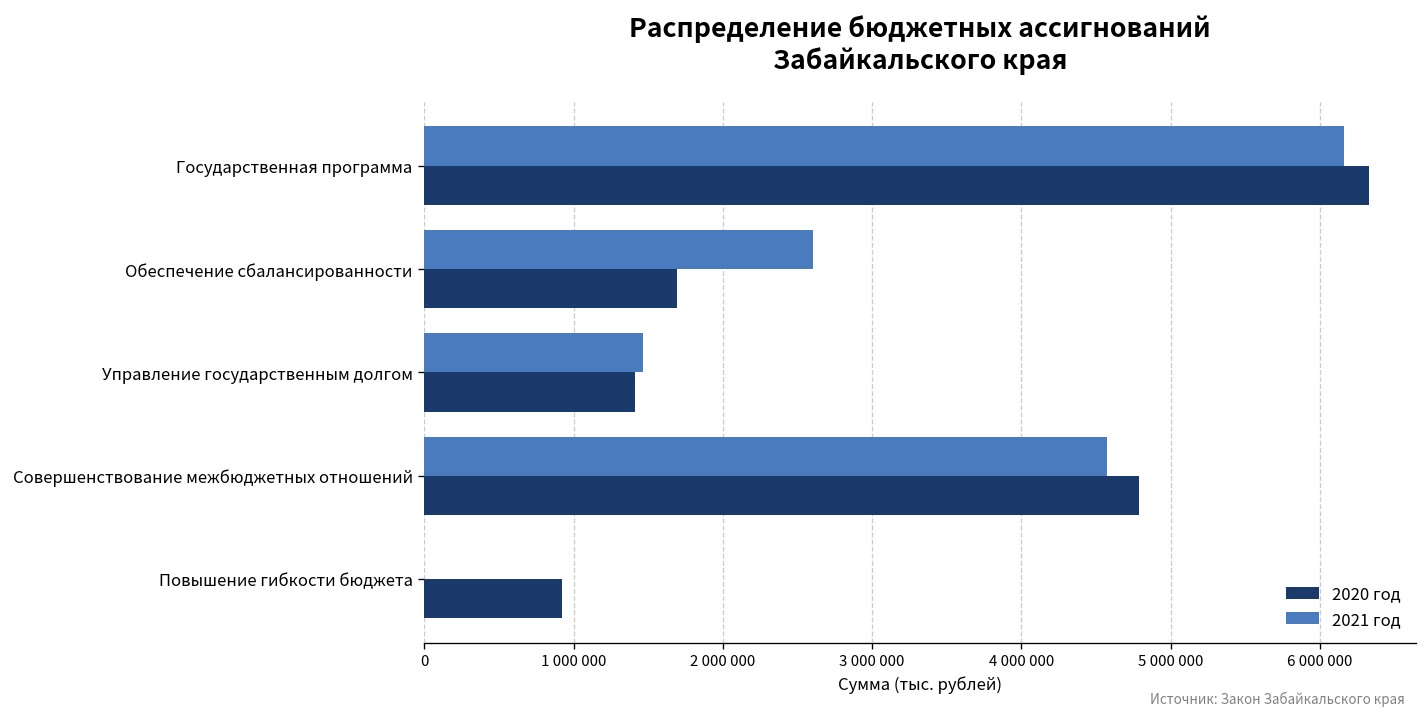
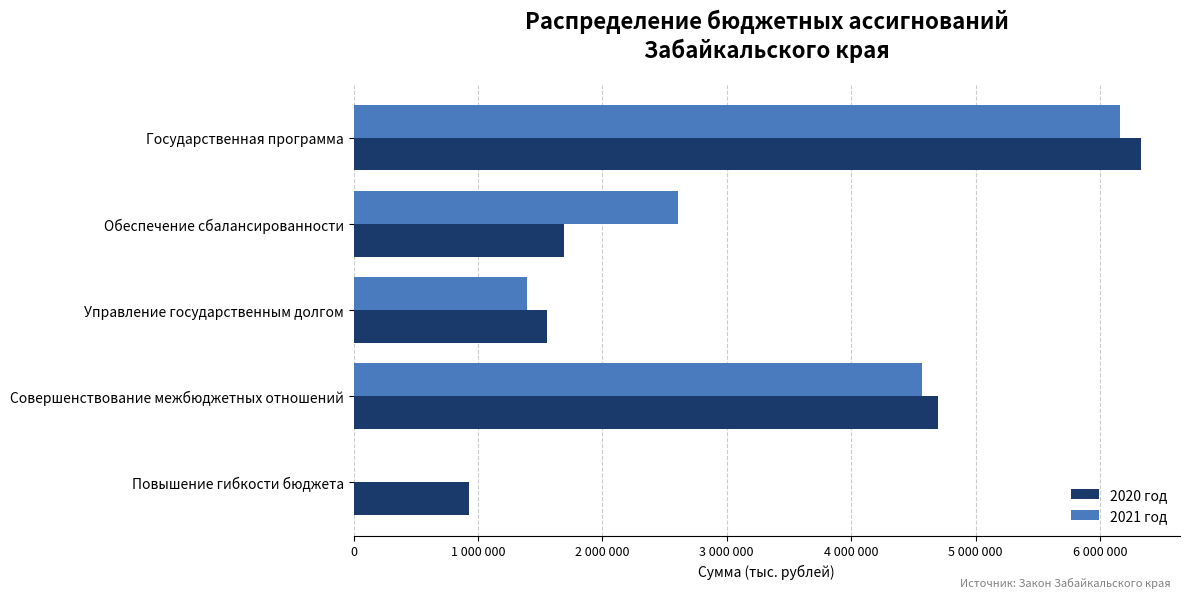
  {
    "2020 год": {
      "Государственная программа": 6330000,
      "Обеспечение сбалансированности": 1690000,
-     "Управление государственным долгом": 1410000,
-     "Совершенствование межбюджетных отношений": 4790000,
+     "Управление государственным долгом": 1550000,
+     "Совершенствование межбюджетных отношений": 4700000,
      "Повышение гибкости бюджета": 920000
    },
    "2021 год": {
      "Государственная программа": 6160000,
      "Обеспечение сбалансированности": 2610000,
-     "Управление государственным долгом": 1460000,
+     "Управление государственным долгом": 1390000,
      "Совершенствование межбюджетных отношений": 4570000
    }
  }
